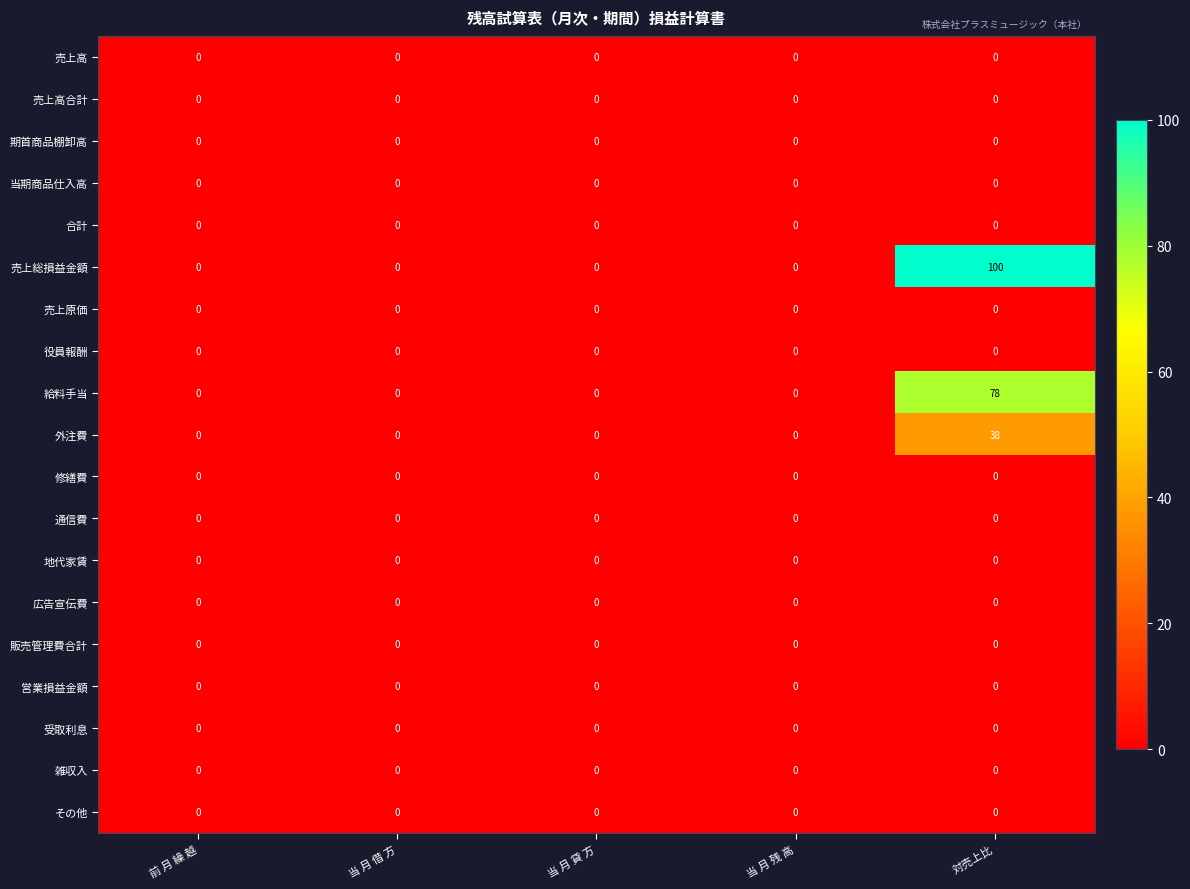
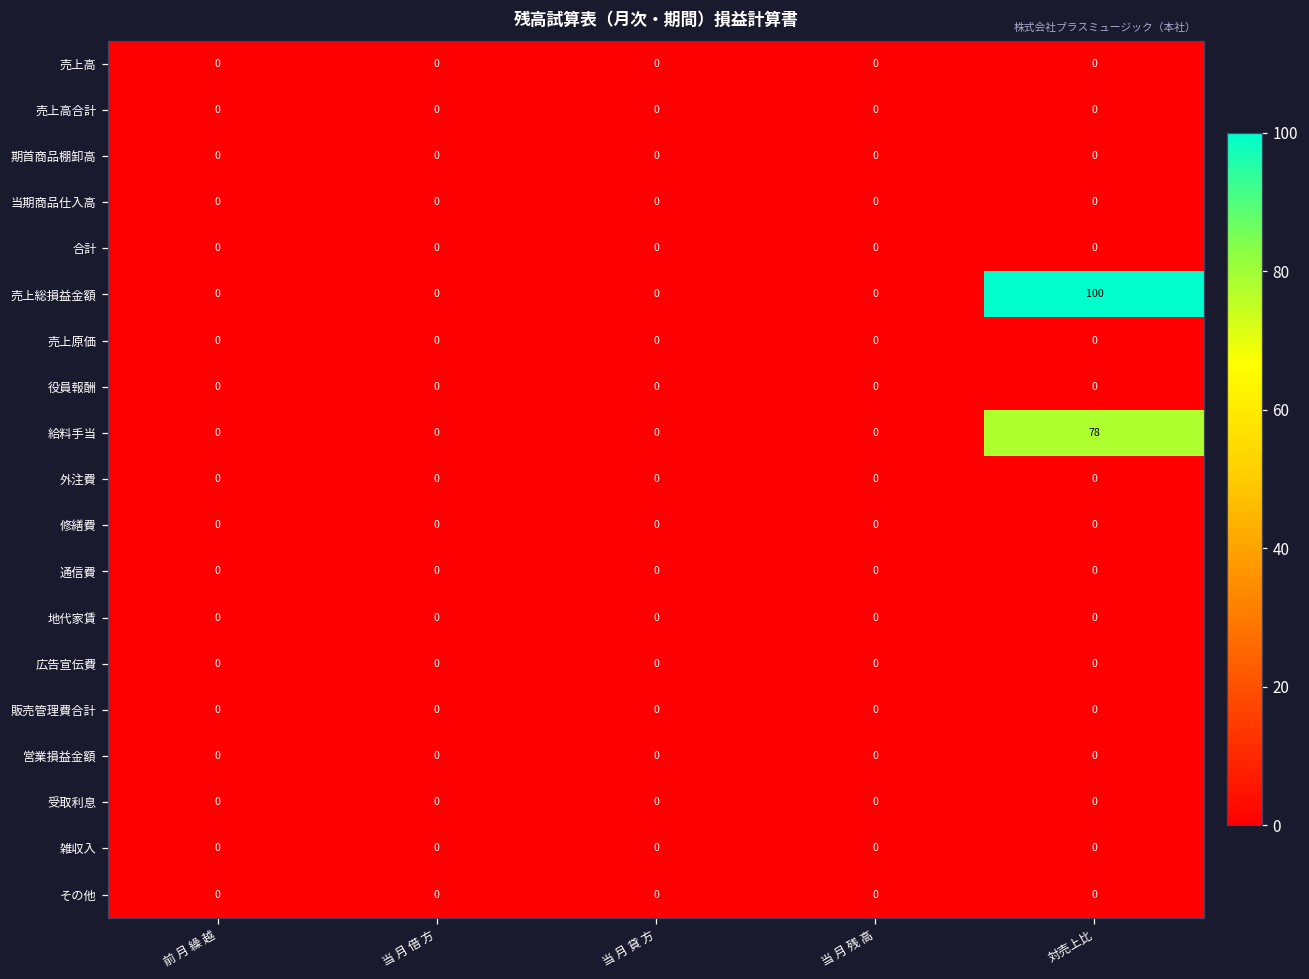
  {
    "売上高": {
      "前 月 繰 越": 0,
      "当 月 借 方": 0,
      "当 月 貸 方": 0,
      "当 月 残 高": 0,
      "対売上比": 0
    },
    "売上高合計": {
      "前 月 繰 越": 0,
      "当 月 借 方": 0,
      "当 月 貸 方": 0,
      "当 月 残 高": 0,
      "対売上比": 0
    },
    "期首商品棚卸高": {
      "前 月 繰 越": 0,
      "当 月 借 方": 0,
      "当 月 貸 方": 0,
      "当 月 残 高": 0,
      "対売上比": 0
    },
    "当期商品仕入高": {
      "前 月 繰 越": 0,
      "当 月 借 方": 0,
      "当 月 貸 方": 0,
      "当 月 残 高": 0,
      "対売上比": 0
    },
    "合計": {
      "前 月 繰 越": 0,
      "当 月 借 方": 0,
      "当 月 貸 方": 0,
      "当 月 残 高": 0,
      "対売上比": 0
    },
    "売上総損益金額": {
      "前 月 繰 越": 0,
      "当 月 借 方": 0,
      "当 月 貸 方": 0,
      "当 月 残 高": 0,
      "対売上比": 100
    },
    "売上原価": {
      "前 月 繰 越": 0,
      "当 月 借 方": 0,
      "当 月 貸 方": 0,
      "当 月 残 高": 0,
      "対売上比": 0
    },
    "役員報酬": {
      "前 月 繰 越": 0,
      "当 月 借 方": 0,
      "当 月 貸 方": 0,
      "当 月 残 高": 0,
      "対売上比": 0
    },
    "給料手当": {
      "前 月 繰 越": 0,
      "当 月 借 方": 0,
      "当 月 貸 方": 0,
      "当 月 残 高": 0,
      "対売上比": 78
    },
    "外注費": {
      "前 月 繰 越": 0,
      "当 月 借 方": 0,
      "当 月 貸 方": 0,
      "当 月 残 高": 0,
-     "対売上比": 38
+     "対売上比": 0
    },
    "修繕費": {
      "前 月 繰 越": 0,
      "当 月 借 方": 0,
      "当 月 貸 方": 0,
      "当 月 残 高": 0,
      "対売上比": 0
    },
    "通信費": {
      "前 月 繰 越": 0,
      "当 月 借 方": 0,
      "当 月 貸 方": 0,
      "当 月 残 高": 0,
      "対売上比": 0
    },
    "地代家賃": {
      "前 月 繰 越": 0,
      "当 月 借 方": 0,
      "当 月 貸 方": 0,
      "当 月 残 高": 0,
      "対売上比": 0
    },
    "広告宣伝費": {
      "前 月 繰 越": 0,
      "当 月 借 方": 0,
      "当 月 貸 方": 0,
      "当 月 残 高": 0,
      "対売上比": 0
    },
    "販売管理費合計": {
      "前 月 繰 越": 0,
      "当 月 借 方": 0,
      "当 月 貸 方": 0,
      "当 月 残 高": 0,
      "対売上比": 0
    },
    "営業損益金額": {
      "前 月 繰 越": 0,
      "当 月 借 方": 0,
      "当 月 貸 方": 0,
      "当 月 残 高": 0,
      "対売上比": 0
    },
    "受取利息": {
      "前 月 繰 越": 0,
      "当 月 借 方": 0,
      "当 月 貸 方": 0,
      "当 月 残 高": 0,
      "対売上比": 0
    },
    "雑収入": {
      "前 月 繰 越": 0,
      "当 月 借 方": 0,
      "当 月 貸 方": 0,
      "当 月 残 高": 0,
      "対売上比": 0
    },
    "その他": {
      "前 月 繰 越": 0,
      "当 月 借 方": 0,
      "当 月 貸 方": 0,
      "当 月 残 高": 0,
      "対売上比": 0
    }
  }
